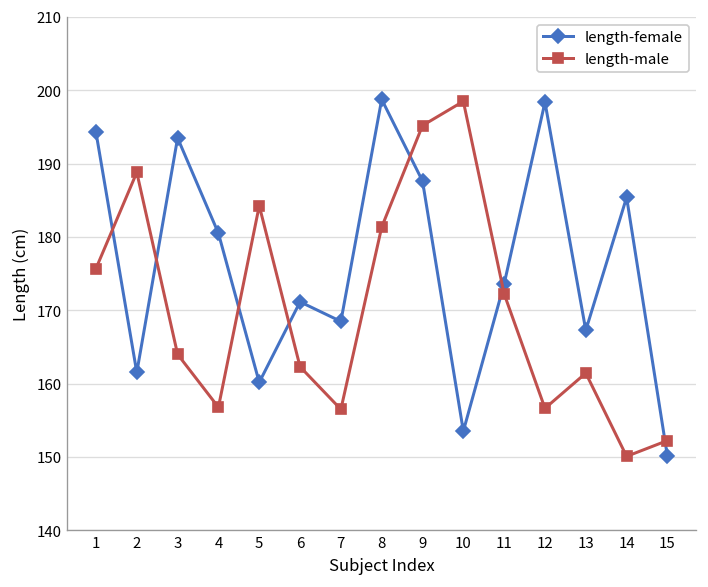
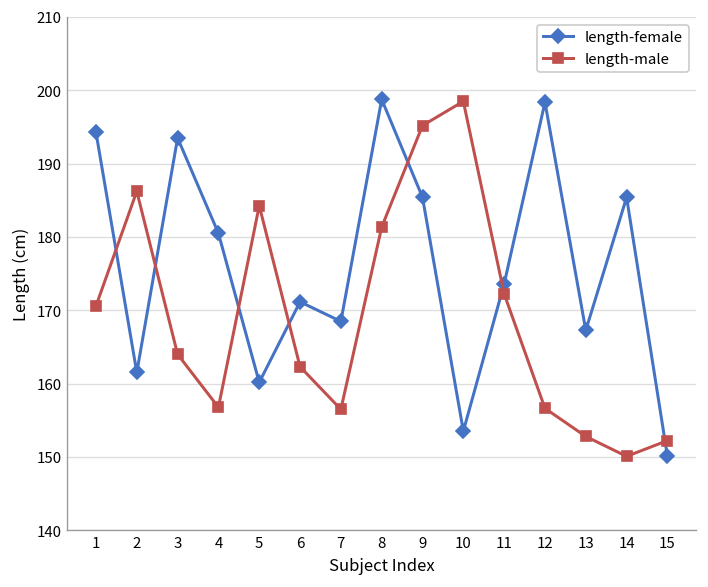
  {
    "length-female": {
      "1": 194,
      "2": 162,
      "3": 193,
      "4": 180,
      "5": 160,
      "6": 171,
      "7": 168,
      "8": 199,
-     "9": 188,
+     "9": 185,
      "10": 154,
      "11": 174,
      "12": 198,
      "13": 167,
      "14": 185,
      "15": 150
    },
    "length-male": {
-     "1": 176,
-     "2": 189,
+     "1": 171,
+     "2": 186,
      "3": 164,
      "4": 157,
      "5": 184,
      "6": 162,
      "7": 156,
      "8": 181,
      "9": 195,
      "10": 198,
      "11": 172,
      "12": 157,
-     "13": 161,
+     "13": 153,
      "14": 150,
      "15": 152
    }
  }
